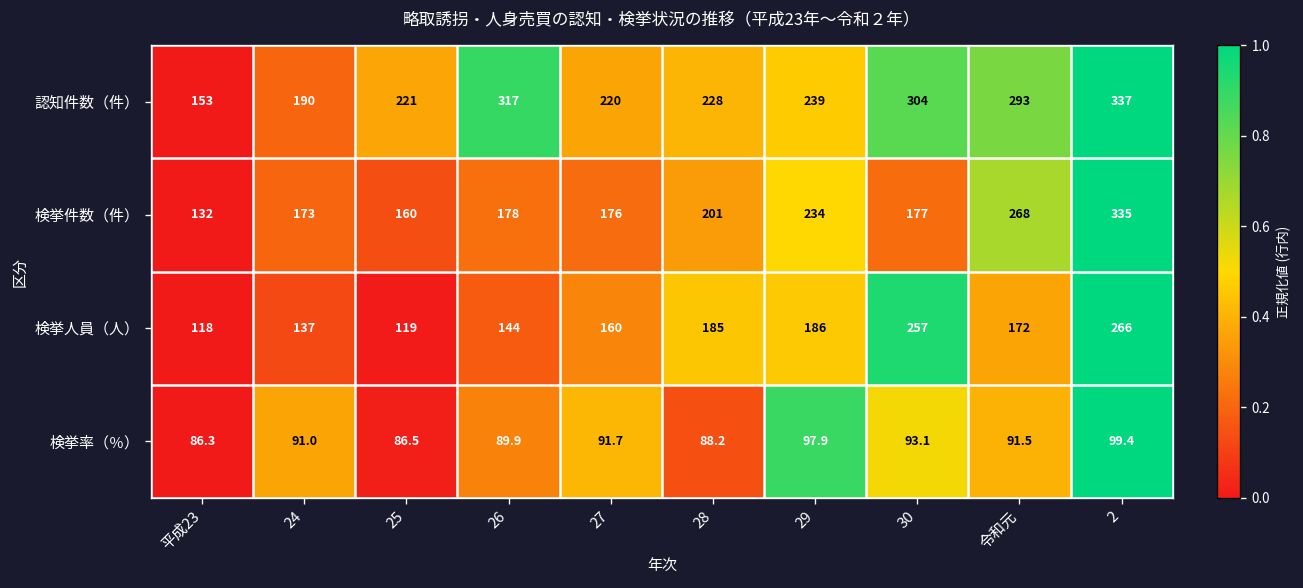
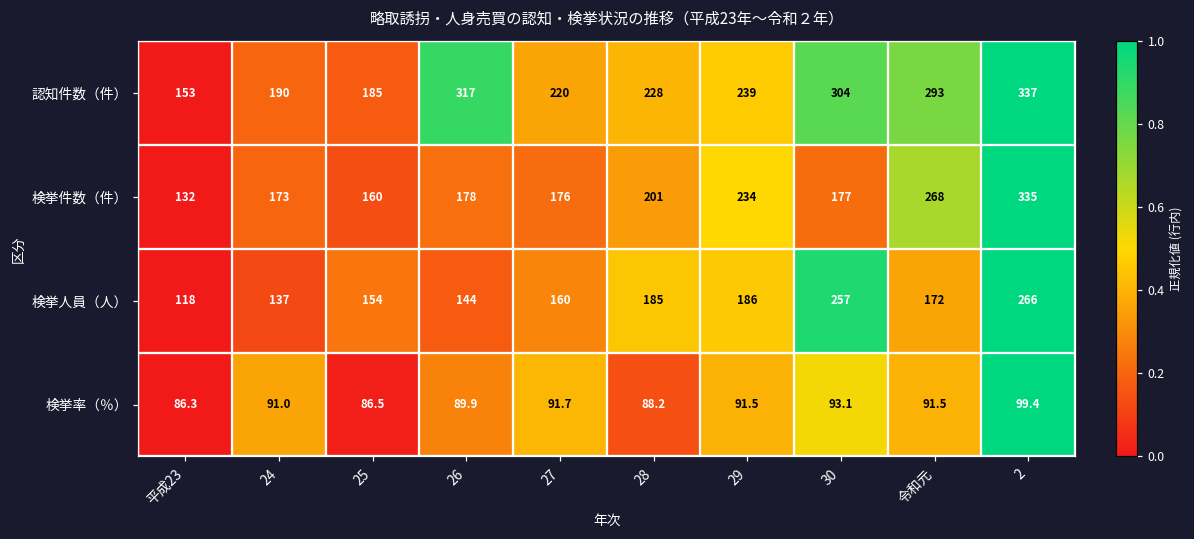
  {
    "認知件数（件）": {
      "平成23": 153,
      "24": 190,
-     "25": 221,
+     "25": 185,
      "26": 317,
      "27": 220,
      "28": 228,
      "29": 239,
      "30": 304,
      "令和元": 293,
      "2": 337
    },
    "検挙件数（件）": {
      "平成23": 132,
      "24": 173,
      "25": 160,
      "26": 178,
      "27": 176,
      "28": 201,
      "29": 234,
      "30": 177,
      "令和元": 268,
      "2": 335
    },
    "検挙人員（人）": {
      "平成23": 118,
      "24": 137,
-     "25": 119,
+     "25": 154,
      "26": 144,
      "27": 160,
      "28": 185,
      "29": 186,
      "30": 257,
      "令和元": 172,
      "2": 266
    },
    "検挙率（％）": {
      "平成23": 86.3,
      "24": 91.0,
      "25": 86.5,
      "26": 89.9,
      "27": 91.7,
      "28": 88.2,
-     "29": 97.9,
+     "29": 91.5,
      "30": 93.1,
      "令和元": 91.5,
      "2": 99.4
    }
  }
